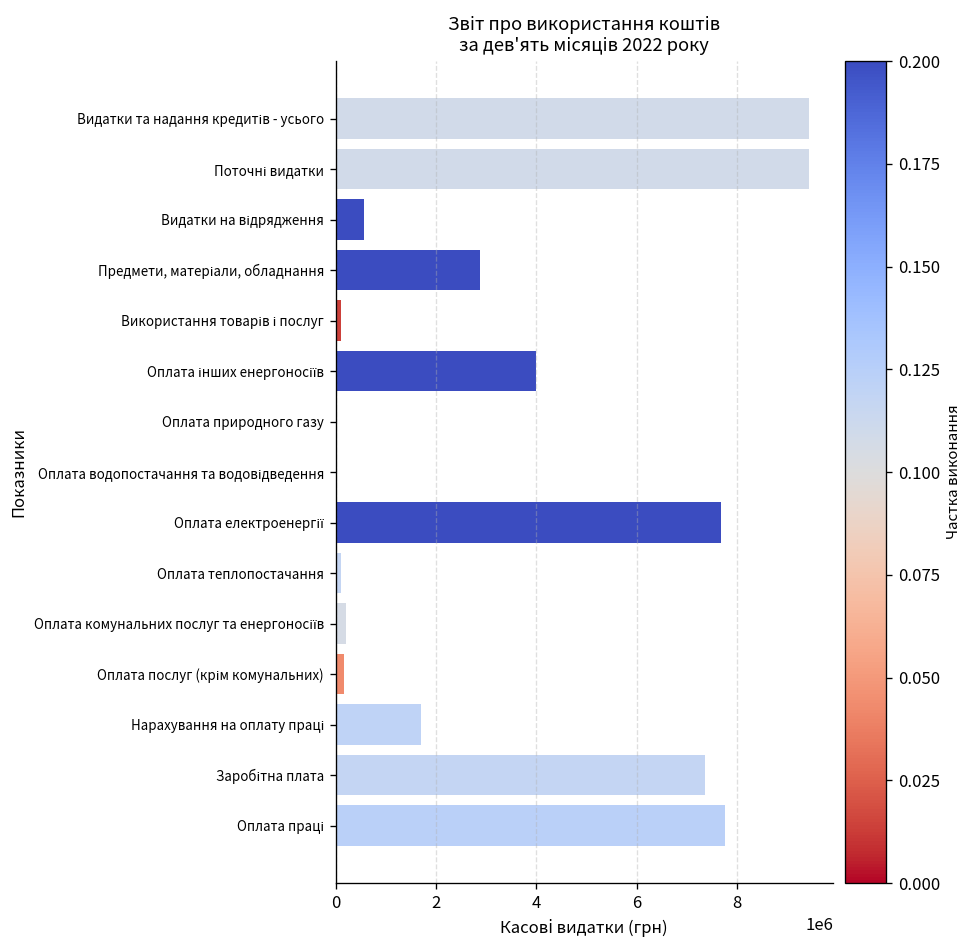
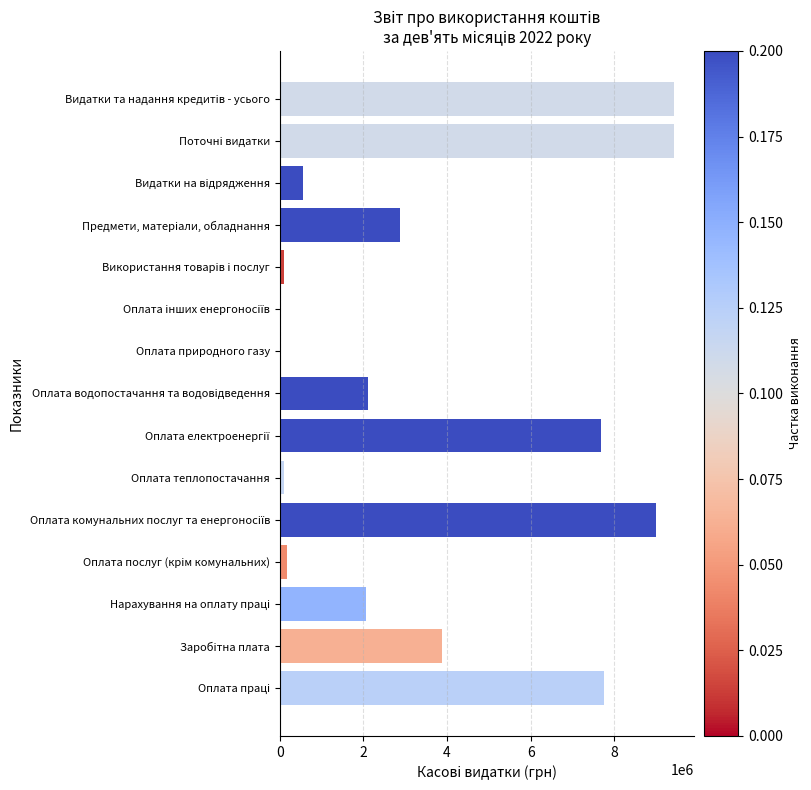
  {
    "Видатки та надання кредитів - усього": 9400000,
    "Поточні видатки": 9400000,
    "Видатки на відрядження": 600000,
    "Предмети, матеріали, обладнання": 2900000,
    "Використання товарів і послуг": 100000,
-   "Оплата інших енергоносіїв": 4000000,
+   "Оплата інших енергоносіїв": 0,
    "Оплата природного газу": 0,
-   "Оплата водопостачання та водовідведення": 0,
+   "Оплата водопостачання та водовідведення": 2100000,
    "Оплата електроенергії": 7700000,
    "Оплата теплопостачання": 100000,
-   "Оплата комунальних послуг та енергоносіїв": 200000,
+   "Оплата комунальних послуг та енергоносіїв": 9000000,
    "Оплата послуг (крім комунальних)": 200000,
-   "Нарахування на оплату праці": 1700000,
-   "Заробітна плата": 7400000,
+   "Нарахування на оплату праці": 2100000,
+   "Заробітна плата": 3900000,
    "Оплата праці": 7800000
  }
